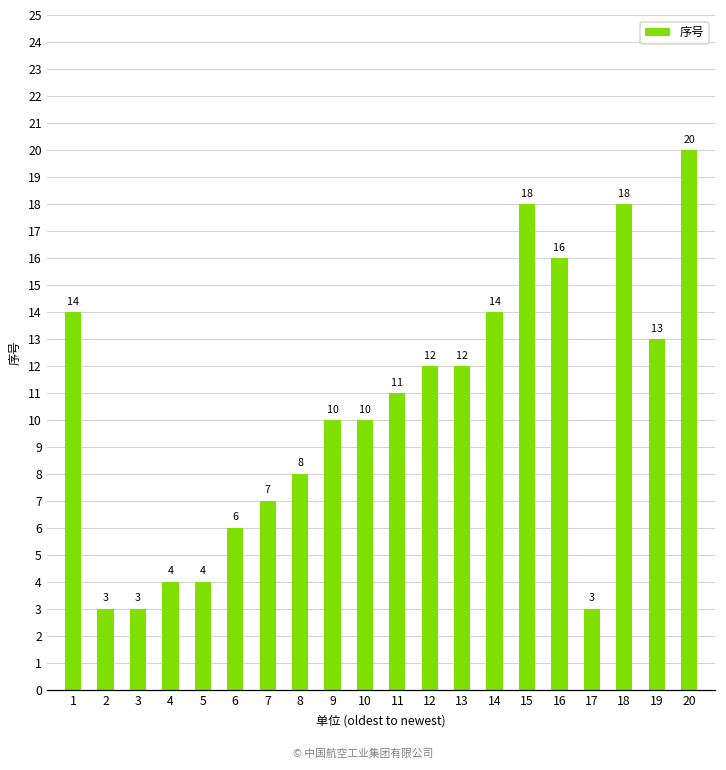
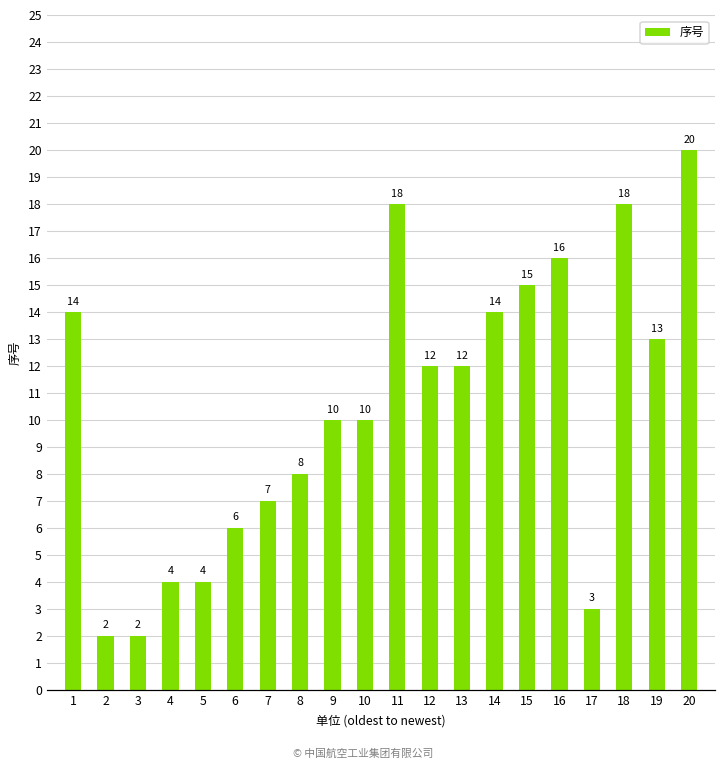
  {
    "1": 14,
-   "2": 3,
-   "3": 3,
+   "2": 2,
+   "3": 2,
    "4": 4,
    "5": 4,
    "6": 6,
    "7": 7,
    "8": 8,
    "9": 10,
    "10": 10,
-   "11": 11,
+   "11": 18,
    "12": 12,
    "13": 12,
    "14": 14,
-   "15": 18,
+   "15": 15,
    "16": 16,
    "17": 3,
    "18": 18,
    "19": 13,
    "20": 20
  }
